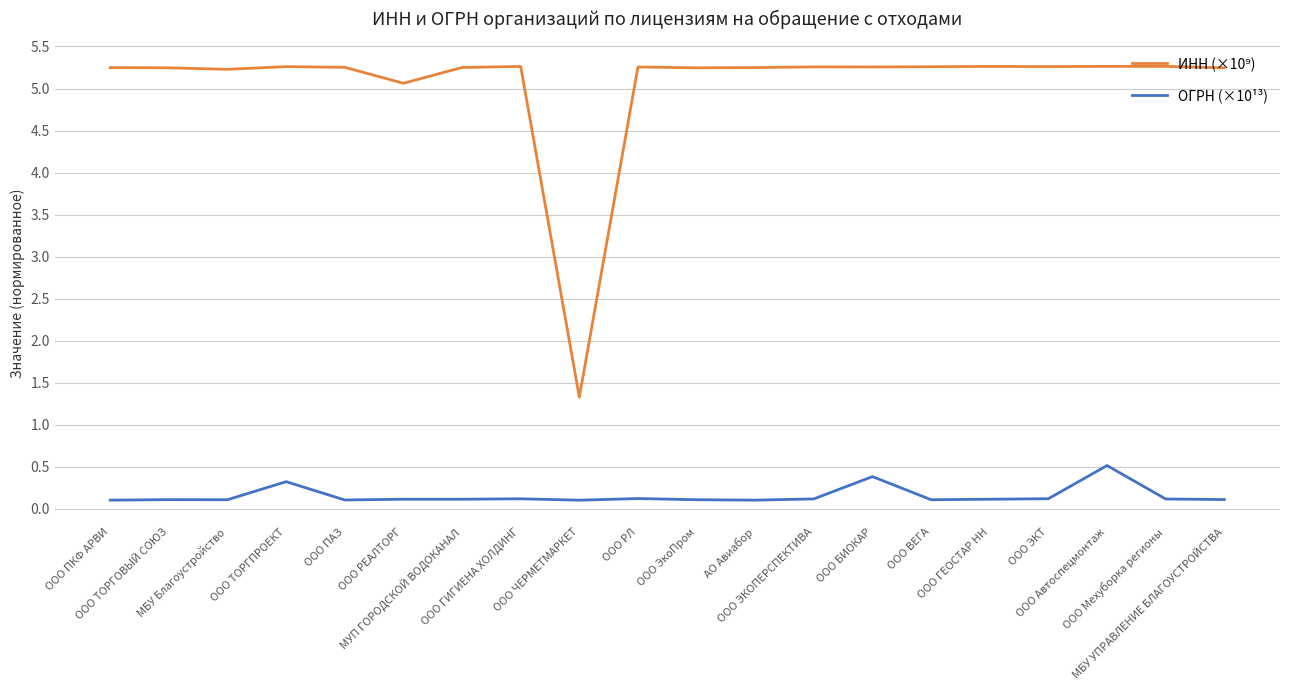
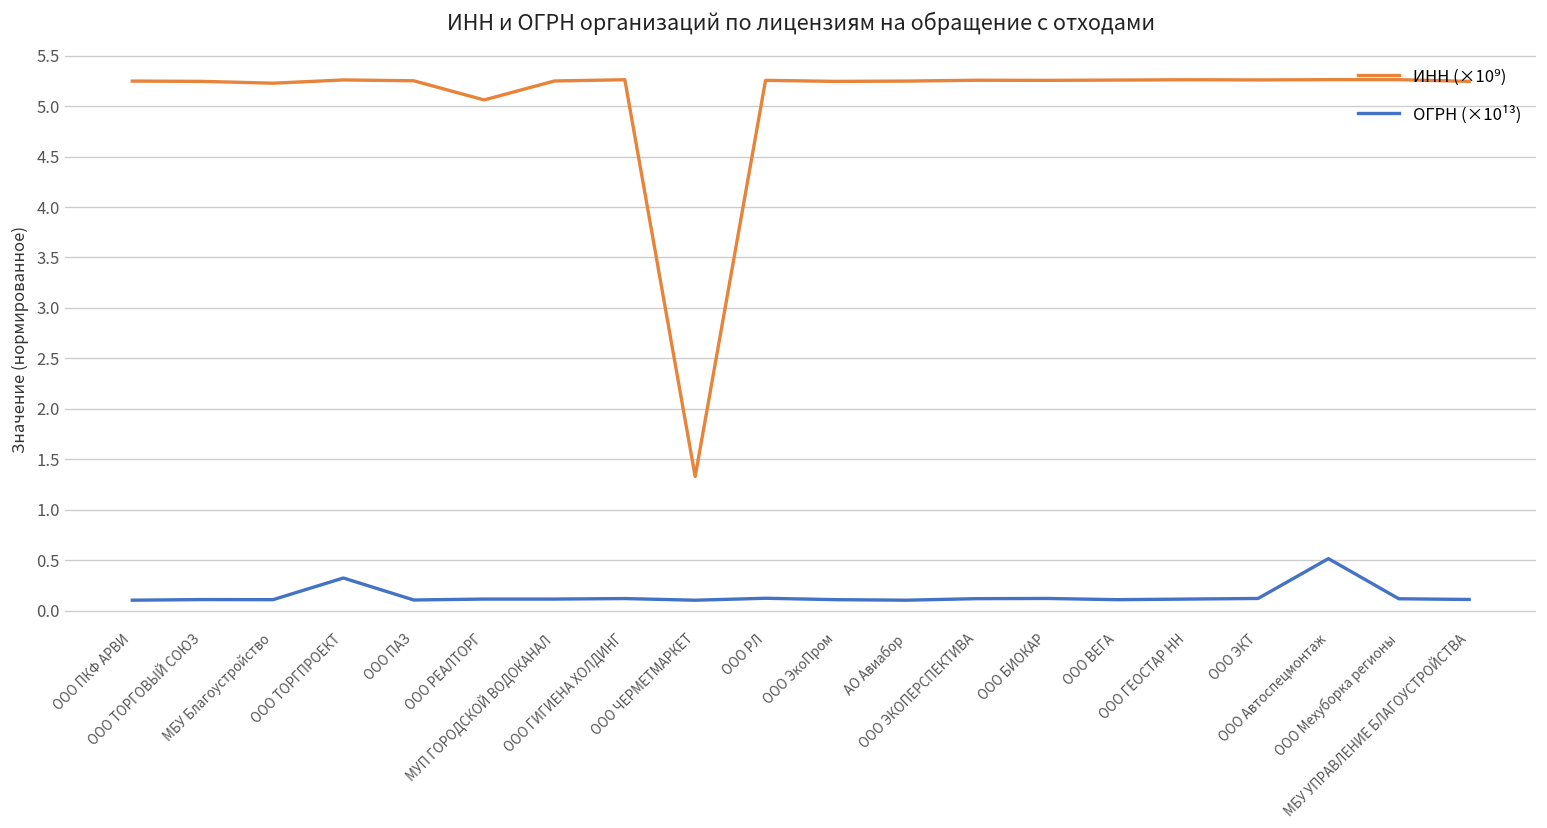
  {
    "ИНН (×10⁹)": {
      "ООО ПКФ АРВИ": 5.2,
      "ООО ТОРГОВЫЙ СОЮЗ": 5.2,
      "МБУ Благоустройство": 5.2,
      "ООО ТОРГПРОЕКТ": 5.3,
      "ООО ПАЗ": 5.3,
      "ООО РЕАЛТОРГ": 5.1,
      "МУП ГОРОДСКОЙ ВОДОКАНАЛ": 5.3,
      "ООО ГИГИЕНА ХОЛДИНГ": 5.3,
      "ООО ЧЕРМЕТМАРКЕТ": 1.3,
      "ООО РЛ": 5.3,
      "ООО ЭкоПром": 5.2,
      "АО Авиабор": 5.2,
      "ООО ЭКОПЕРСПЕКТИВА": 5.3,
      "ООО БИОКАР": 5.3,
      "ООО ВЕГА": 5.3,
      "ООО ГЕОСТАР НН": 5.3,
      "ООО ЭКТ": 5.3,
      "ООО Автоспецмонтаж": 5.3,
      "ООО Мехуборка регионы": 5.3,
      "МБУ УПРАВЛЕНИЕ БЛАГОУСТРОЙСТВА": 5.2
    },
    "ОГРН (×10¹³)": {
      "ООО ПКФ АРВИ": 0.1,
      "ООО ТОРГОВЫЙ СОЮЗ": 0.1,
      "МБУ Благоустройство": 0.1,
      "ООО ТОРГПРОЕКТ": 0.3,
      "ООО ПАЗ": 0.1,
      "ООО РЕАЛТОРГ": 0.1,
      "МУП ГОРОДСКОЙ ВОДОКАНАЛ": 0.1,
      "ООО ГИГИЕНА ХОЛДИНГ": 0.1,
      "ООО ЧЕРМЕТМАРКЕТ": 0.1,
      "ООО РЛ": 0.1,
      "ООО ЭкоПром": 0.1,
      "АО Авиабор": 0.1,
      "ООО ЭКОПЕРСПЕКТИВА": 0.1,
-     "ООО БИОКАР": 0.4,
+     "ООО БИОКАР": 0.1,
      "ООО ВЕГА": 0.1,
      "ООО ГЕОСТАР НН": 0.1,
      "ООО ЭКТ": 0.1,
      "ООО Автоспецмонтаж": 0.5,
      "ООО Мехуборка регионы": 0.1,
      "МБУ УПРАВЛЕНИЕ БЛАГОУСТРОЙСТВА": 0.1
    }
  }
